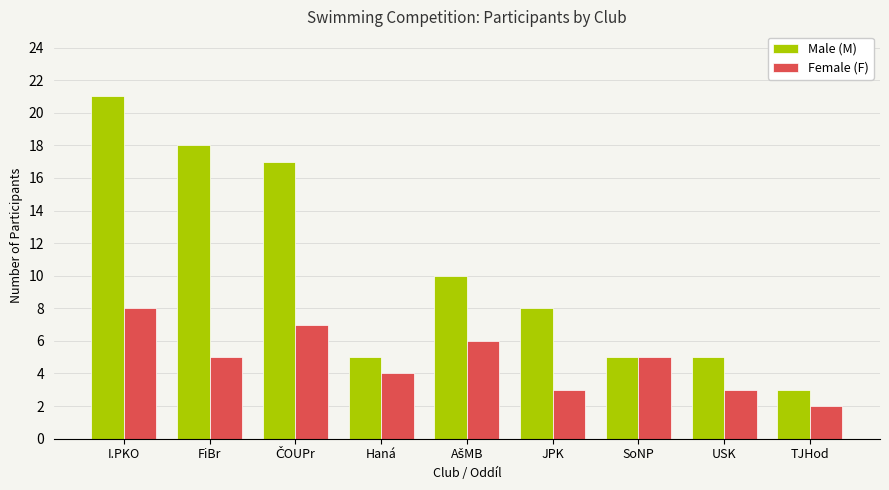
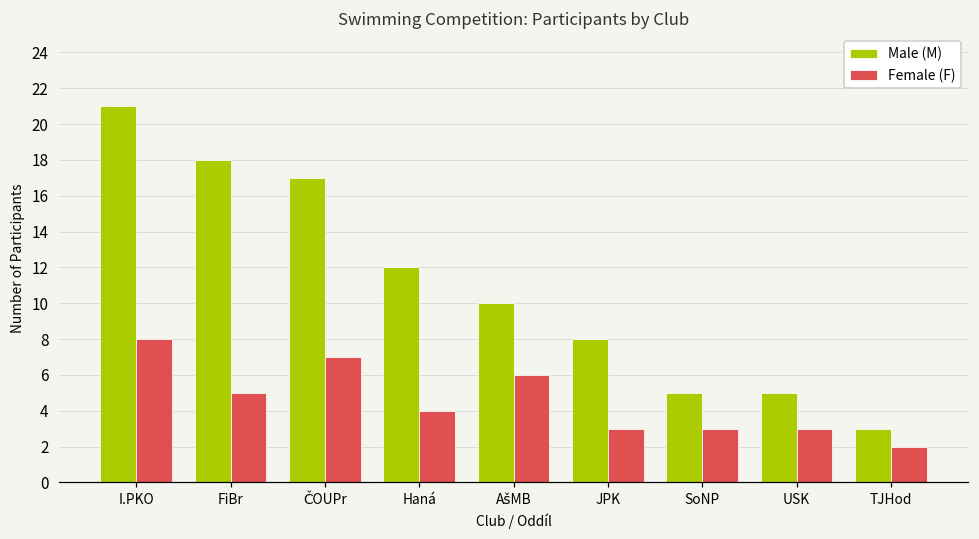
  {
    "Male (M)": {
      "I.PKO": 21,
      "FiBr": 18,
      "ČOUPr": 17,
-     "Haná": 5,
+     "Haná": 12,
      "AšMB": 10,
      "JPK": 8,
      "SoNP": 5,
      "USK": 5,
      "TJHod": 3
    },
    "Female (F)": {
      "I.PKO": 8,
      "FiBr": 5,
      "ČOUPr": 7,
      "Haná": 4,
      "AšMB": 6,
      "JPK": 3,
-     "SoNP": 5,
+     "SoNP": 3,
      "USK": 3,
      "TJHod": 2
    }
  }
